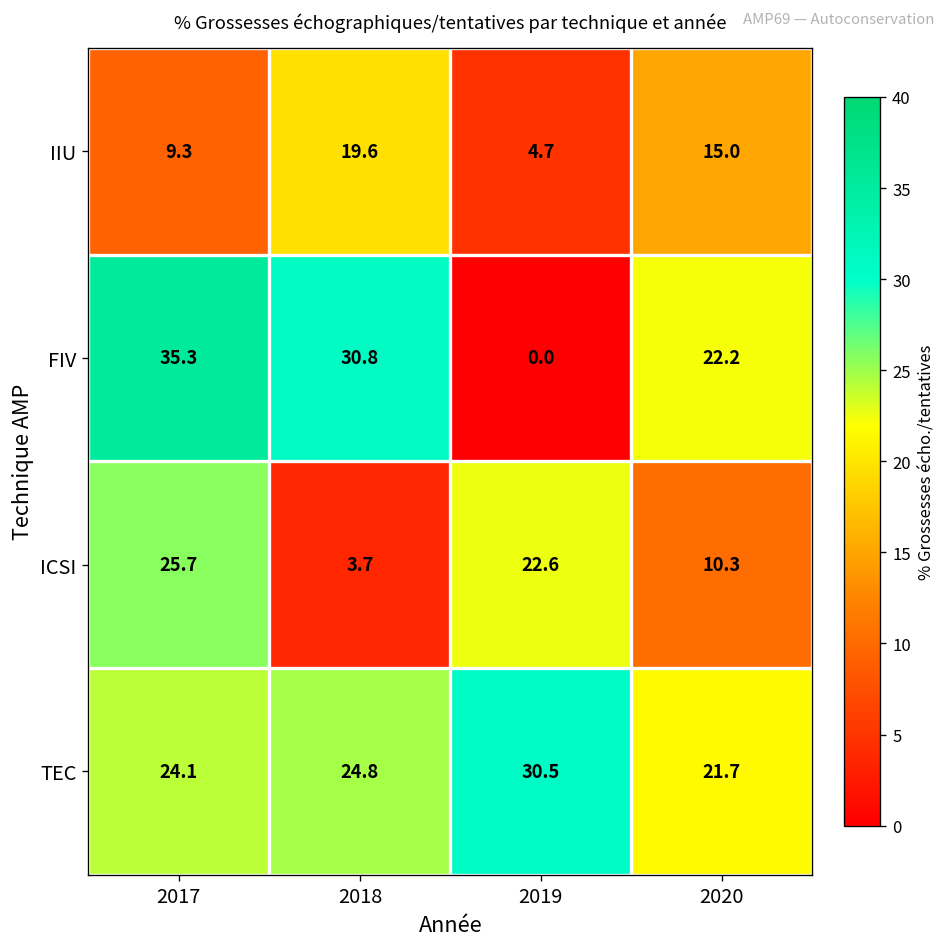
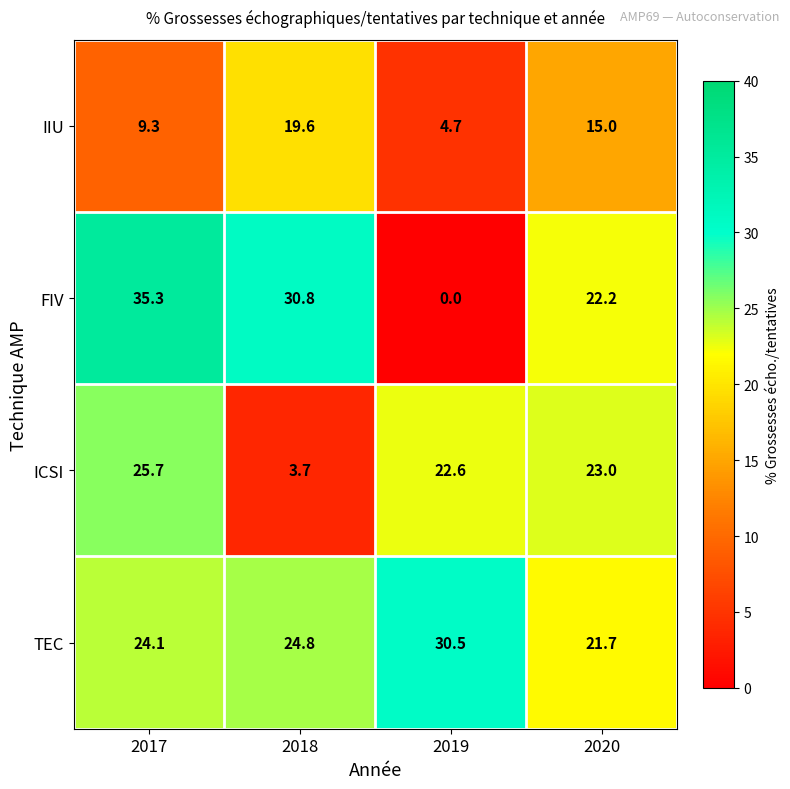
  {
    "IIU": {
      "2017": 9.3,
      "2018": 19.6,
      "2019": 4.7,
      "2020": 15.0
    },
    "FIV": {
      "2017": 35.3,
      "2018": 30.8,
      "2019": 0.0,
      "2020": 22.2
    },
    "ICSI": {
      "2017": 25.7,
      "2018": 3.7,
      "2019": 22.6,
-     "2020": 10.3
+     "2020": 23.0
    },
    "TEC": {
      "2017": 24.1,
      "2018": 24.8,
      "2019": 30.5,
      "2020": 21.7
    }
  }
